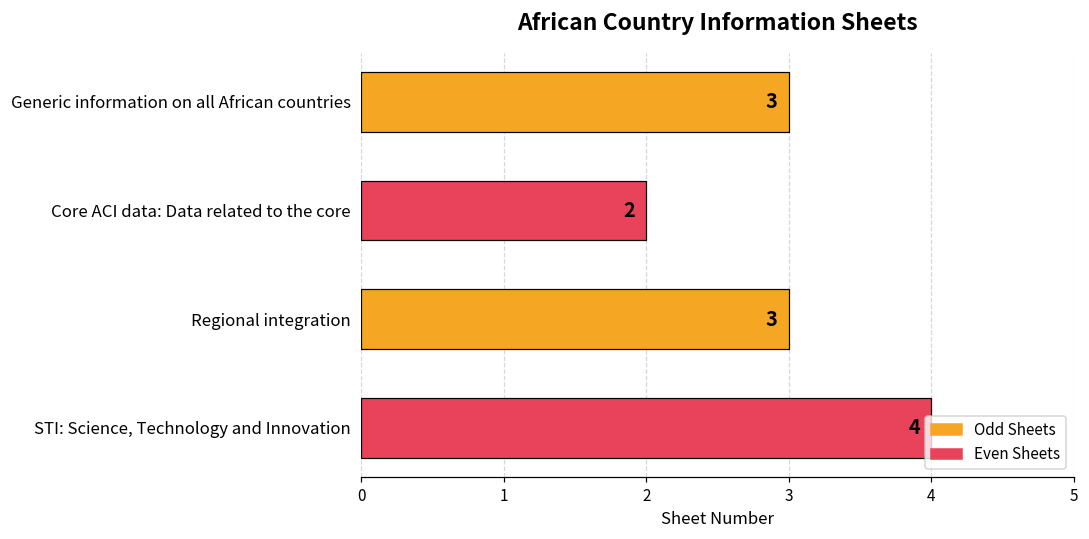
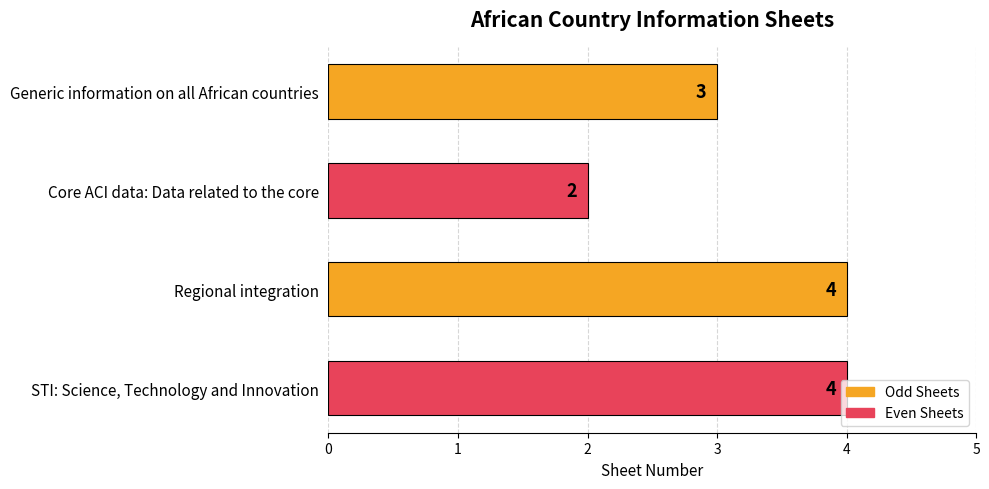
  {
    "Generic information on all African countries": 3,
    "Core ACI data: Data related to the core": 2,
-   "Regional integration": 3
+   "Regional integration": 4
  }
